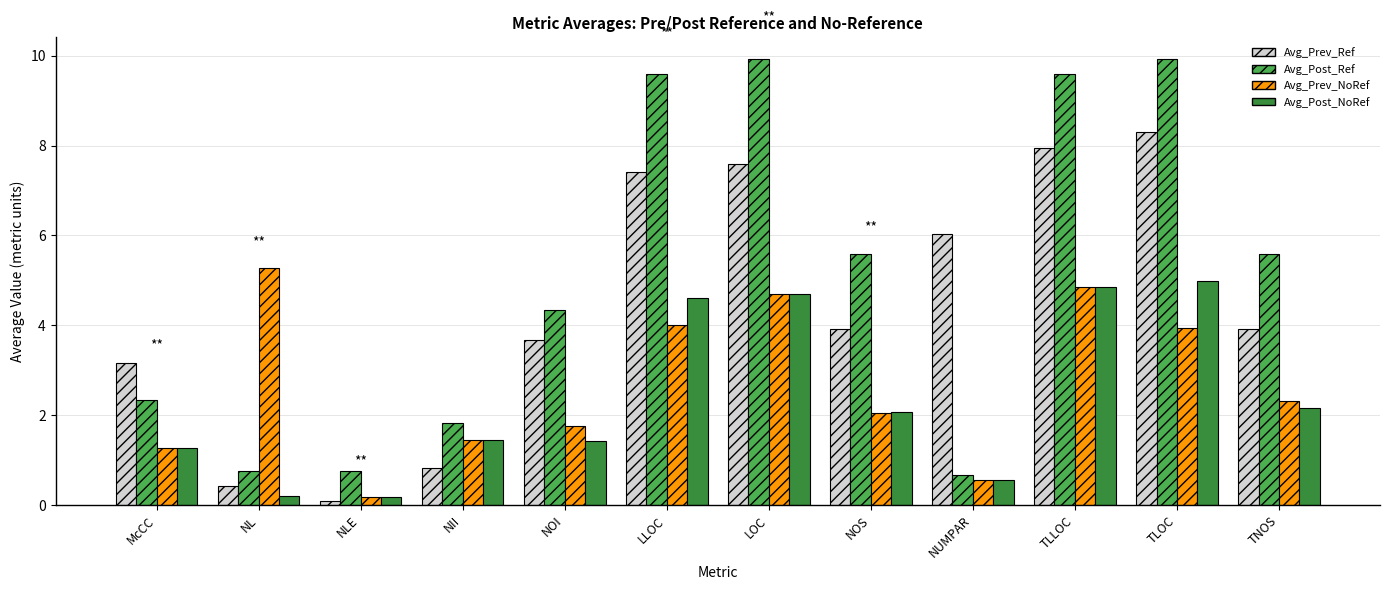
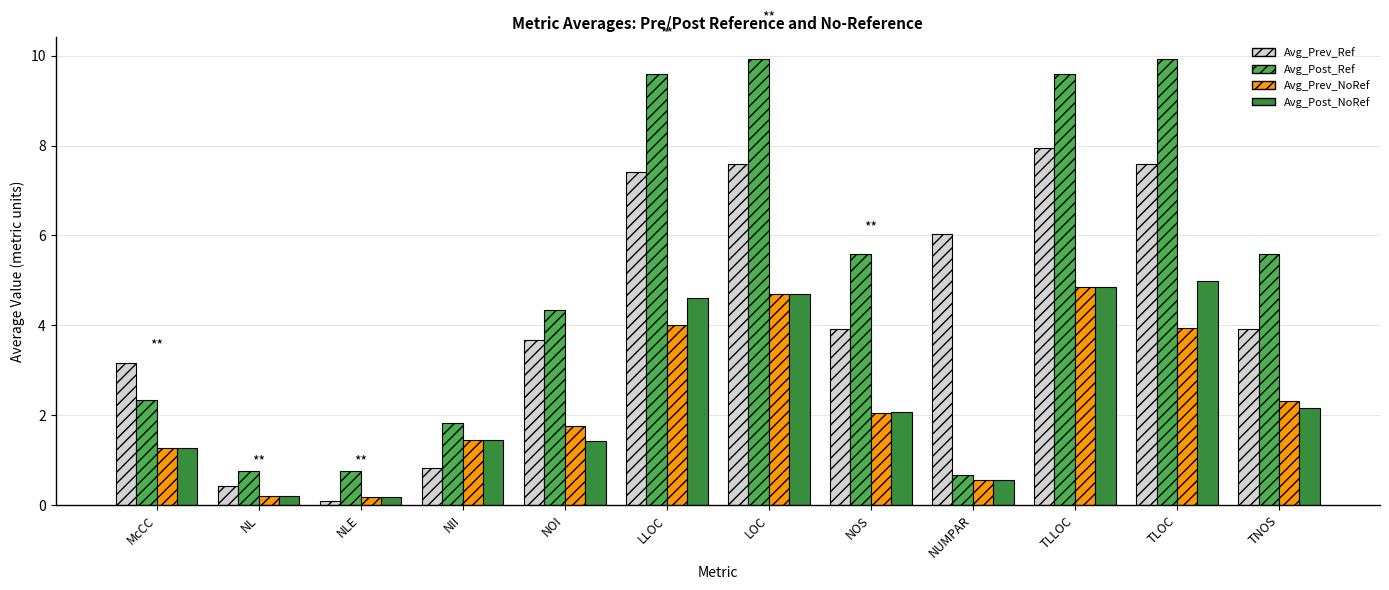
  {
    "Avg_Prev_Ref": {
      "McCC": 3.2,
      "NL": 0.4,
      "NLE": 0.1,
      "NII": 0.8,
      "NOI": 3.7,
      "LLOC": 7.4,
      "LOC": 7.6,
      "NOS": 3.9,
      "NUMPAR": 6.0,
      "TLLOC": 7.9,
-     "TLOC": 8.3,
+     "TLOC": 7.6,
      "TNOS": 3.9
    },
    "Avg_Prev_NoRef": {
      "McCC": 1.3,
-     "NL": 5.3,
+     "NL": 0.2,
      "NLE": 0.2,
      "NII": 1.5,
      "NOI": 1.7,
      "LLOC": 4.0,
      "LOC": 4.7,
      "NOS": 2.1,
      "NUMPAR": 0.6,
      "TLLOC": 4.9,
      "TLOC": 3.9,
      "TNOS": 2.3
    }
  }
